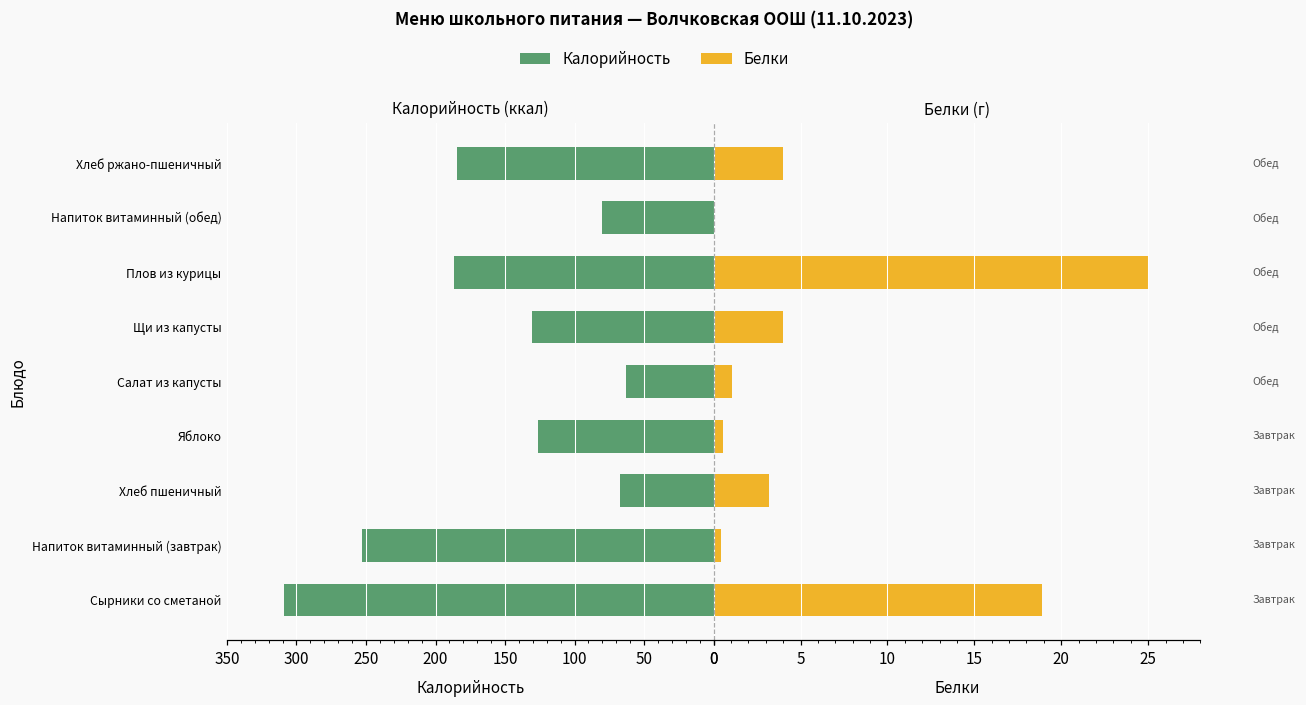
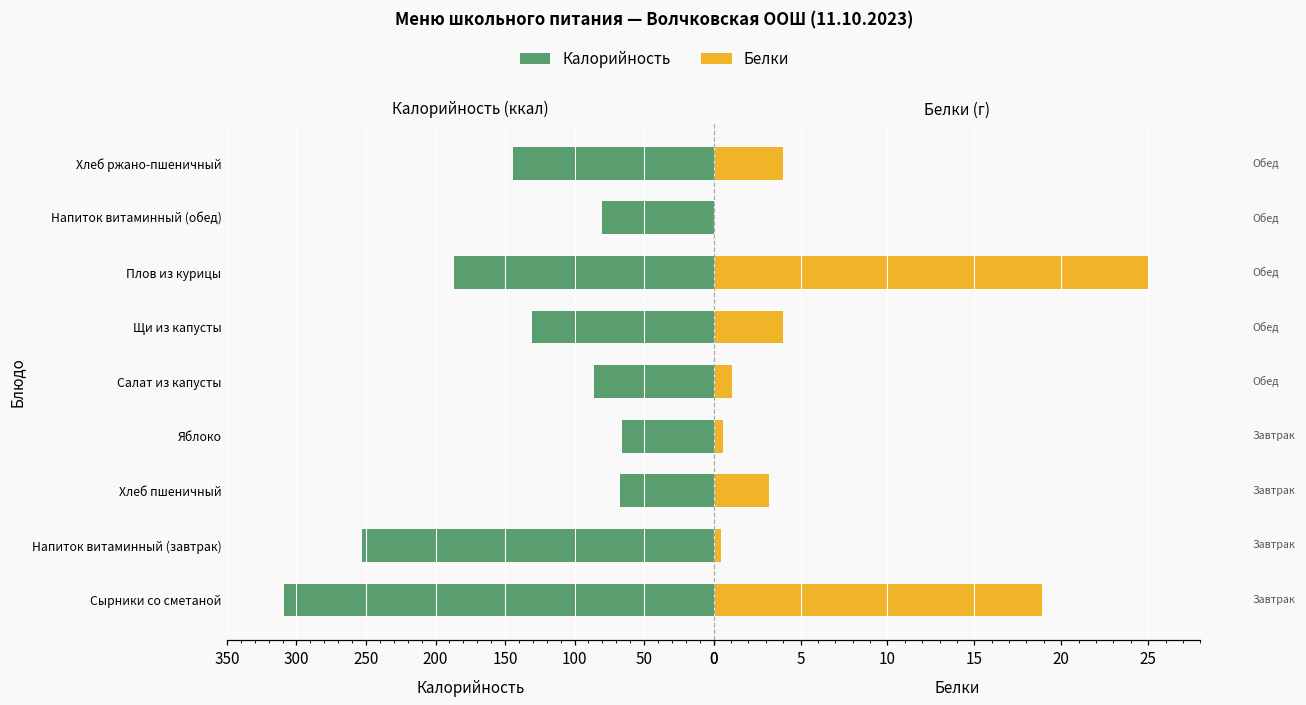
  {
    "Калорийность (ккал)": {
-     "Хлеб ржано-пшеничный": 185,
+     "Хлеб ржано-пшеничный": 144,
      "Напиток витаминный (обед)": 80,
      "Плов из курицы": 187,
      "Щи из капусты": 130,
-     "Салат из капусты": 63,
-     "Яблоко": 126,
+     "Салат из капусты": 86,
+     "Яблоко": 66,
      "Хлеб пшеничный": 67,
      "Напиток витаминный (завтрак)": 253,
      "Сырники со сметаной": 309
    }
  }
